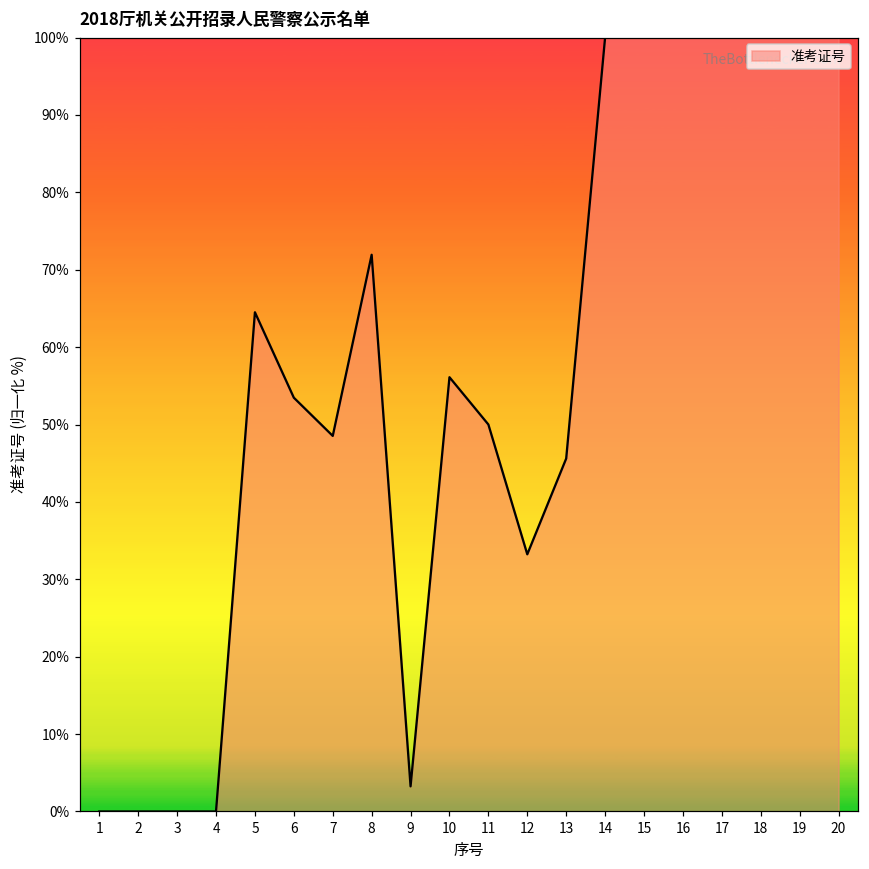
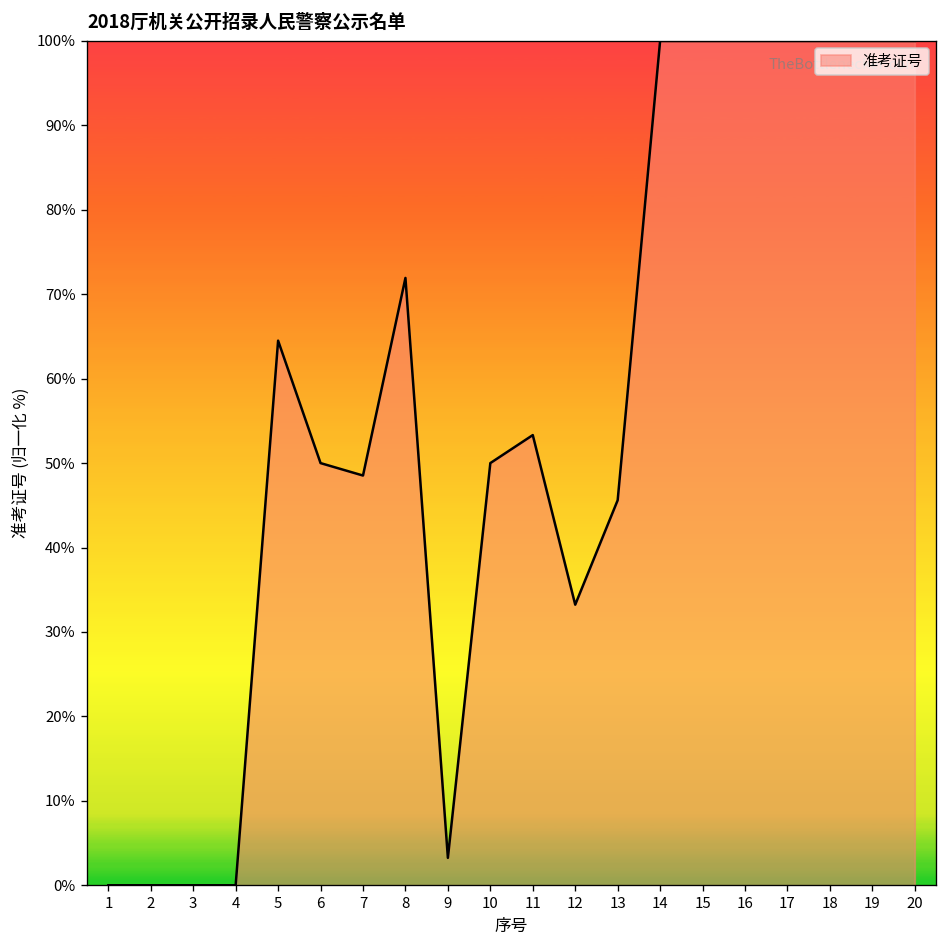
  {
    "1": "0%",
    "2": "0%",
    "3": "0%",
    "4": "0%",
    "5": "65%",
-   "6": "53%",
+   "6": "50%",
    "7": "49%",
    "8": "72%",
    "9": "3%",
-   "10": "56%",
-   "11": "50%",
+   "10": "50%",
+   "11": "53%",
    "12": "33%",
    "13": "46%",
    "14": "100%",
    "15": "100%",
    "16": "100%",
    "17": "100%",
    "18": "100%",
    "19": "100%",
    "20": "100%"
  }
